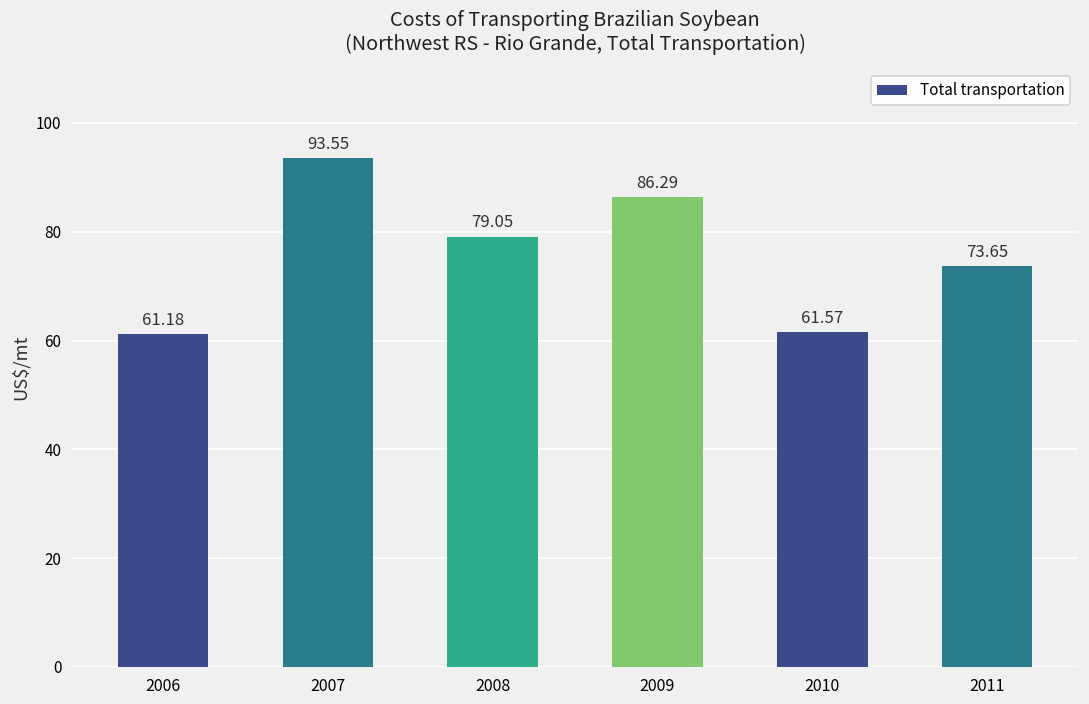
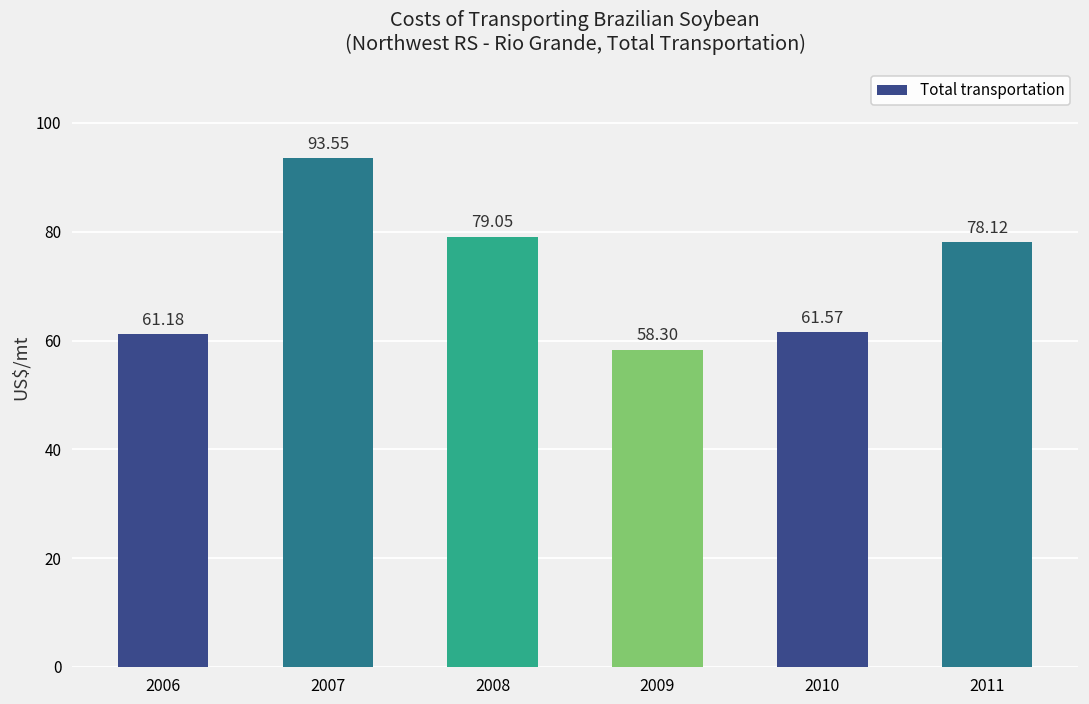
  {
    "2006": 61.18,
    "2007": 93.55,
    "2008": 79.05,
-   "2009": 86.29,
+   "2009": 58.30,
    "2010": 61.57,
-   "2011": 73.65
+   "2011": 78.12
  }
